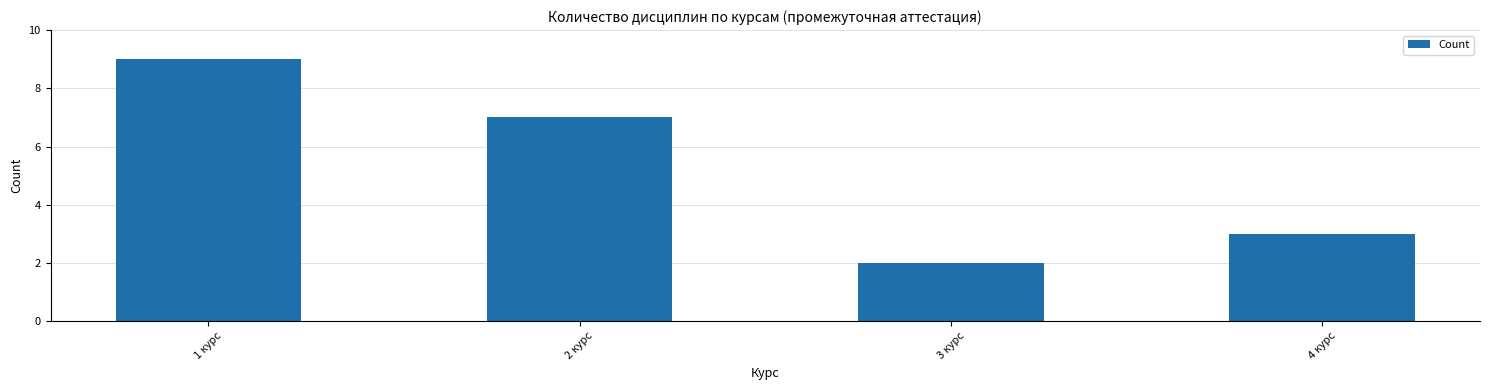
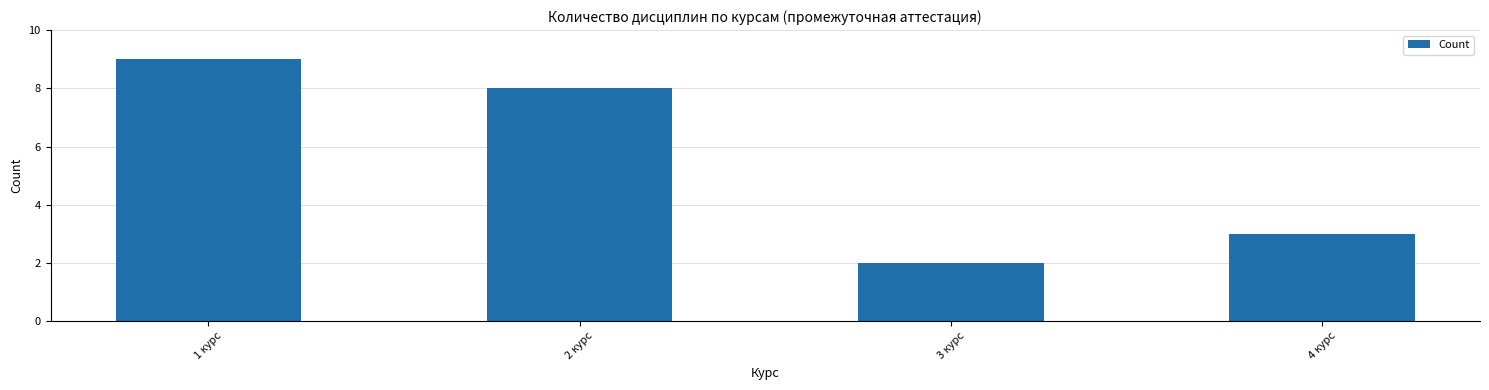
  {
    "1 курс": 9,
-   "2 курс": 7,
+   "2 курс": 8,
    "3 курс": 2,
    "4 курс": 3
  }
